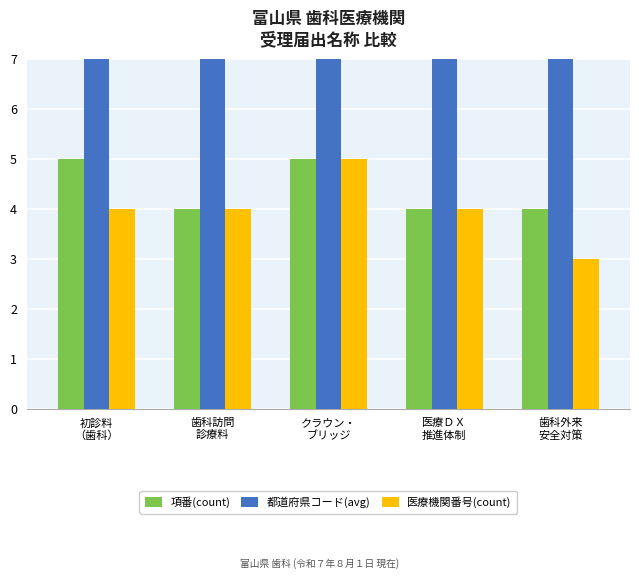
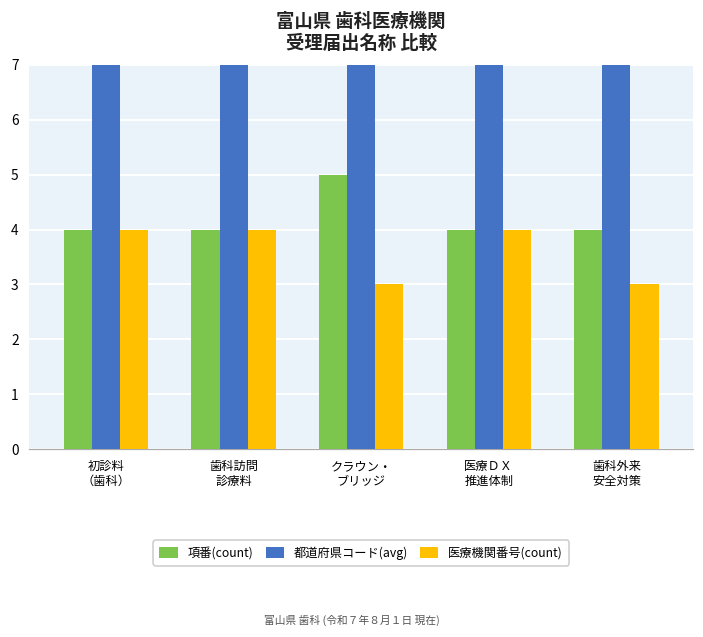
  {
    "項番(count)": {
-     "初診料 （歯科）": 5,
+     "初診料 （歯科）": 4,
      "歯科訪問 診療料": 4,
      "クラウン・ ブリッジ": 5,
      "医療ＤＸ 推進体制": 4,
      "歯科外来 安全対策": 4
    },
    "医療機関番号(count)": {
      "初診料 （歯科）": 4,
      "歯科訪問 診療料": 4,
-     "クラウン・ ブリッジ": 5,
+     "クラウン・ ブリッジ": 3,
      "医療ＤＸ 推進体制": 4,
      "歯科外来 安全対策": 3
    }
  }
